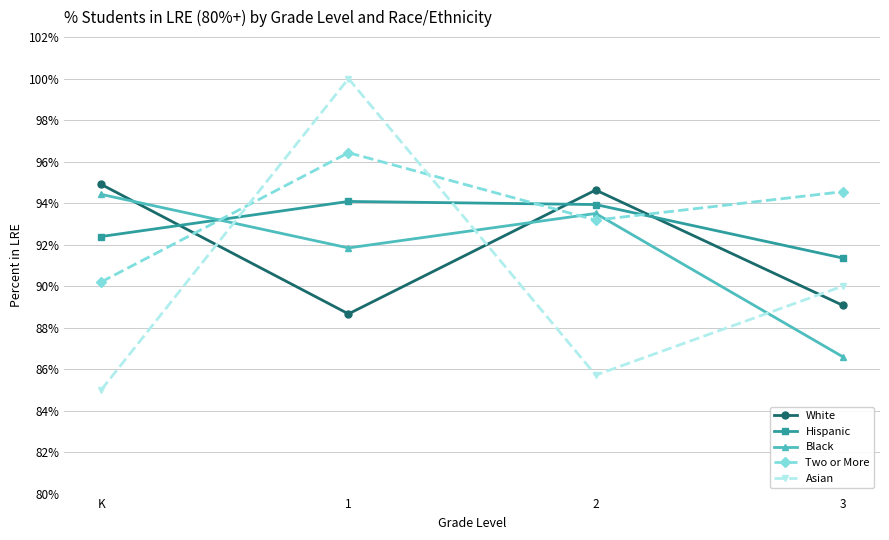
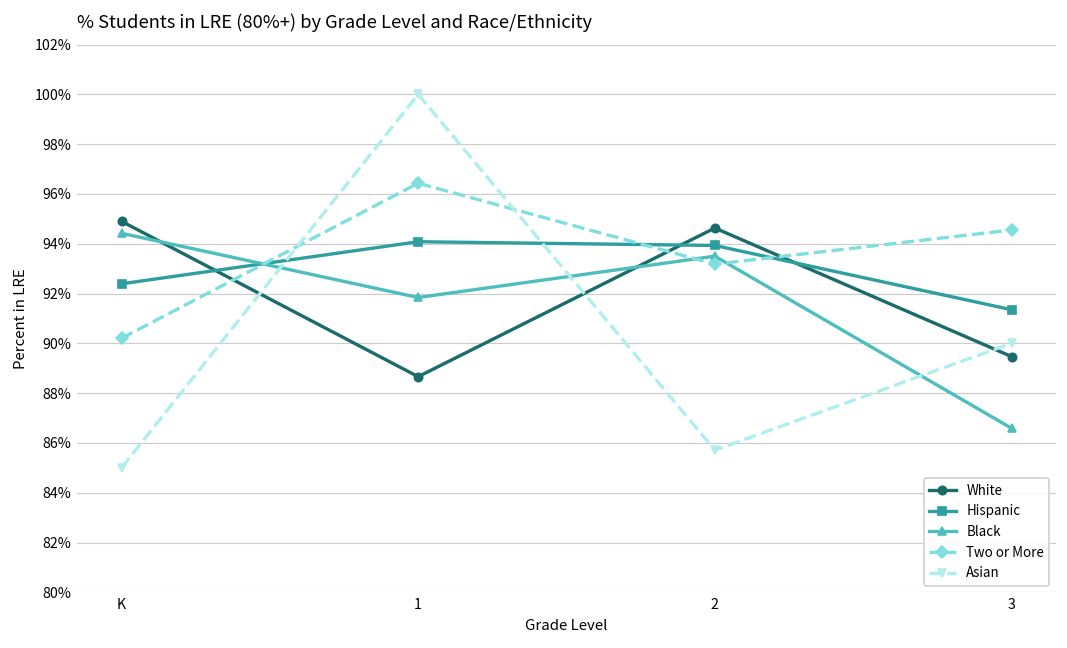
  {
    "White": {
      "K": "94.9%",
      "1": "88.7%",
      "2": "94.6%",
-     "3": "89.1%"
+     "3": "89.5%"
    }
  }
